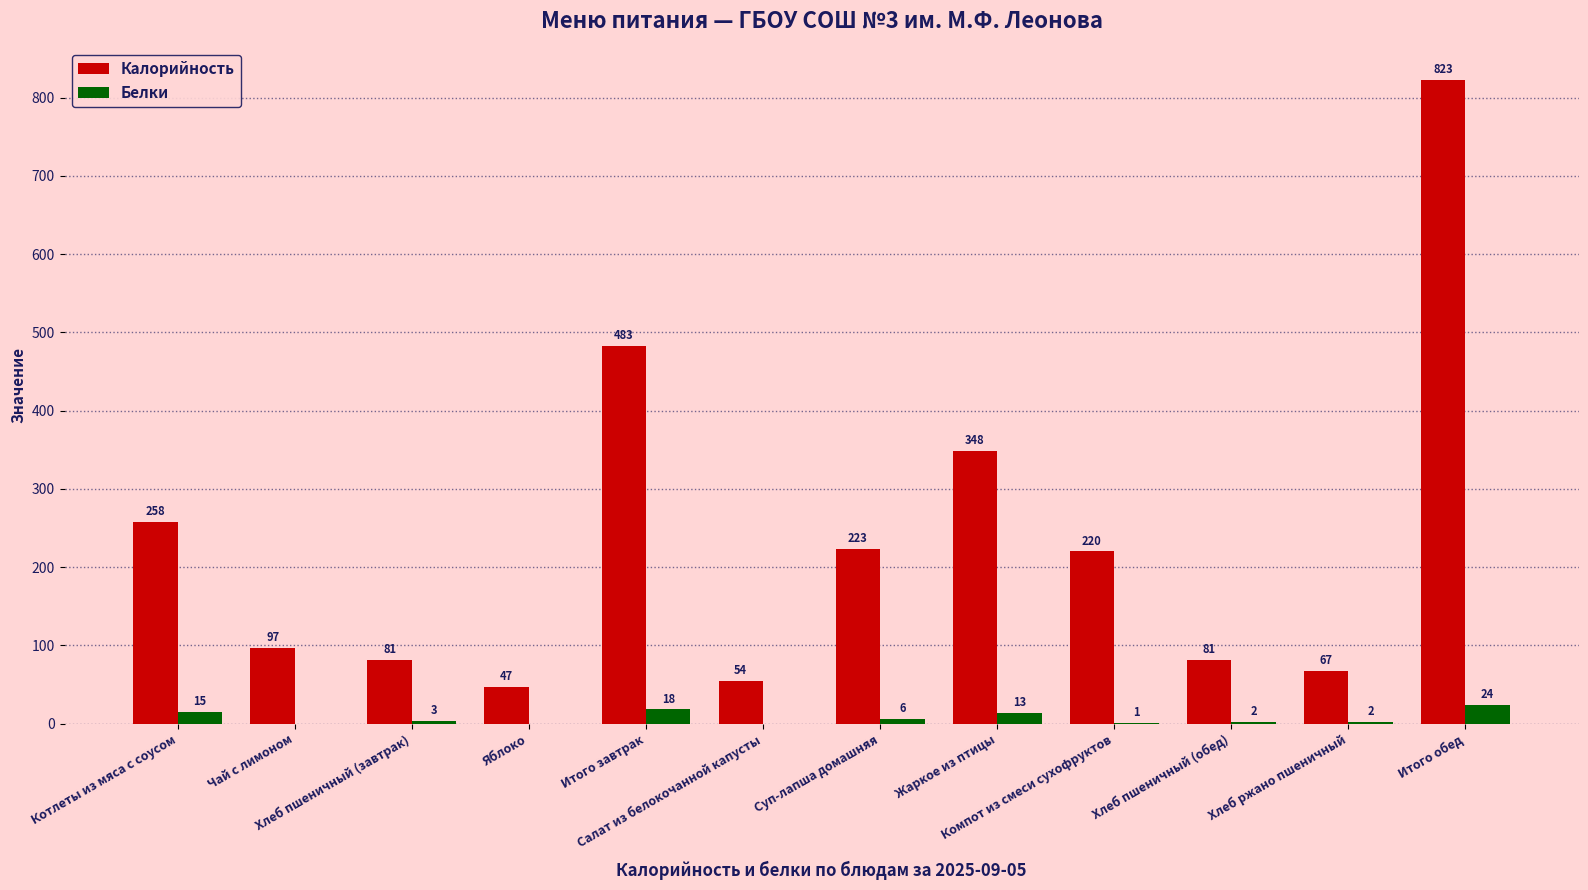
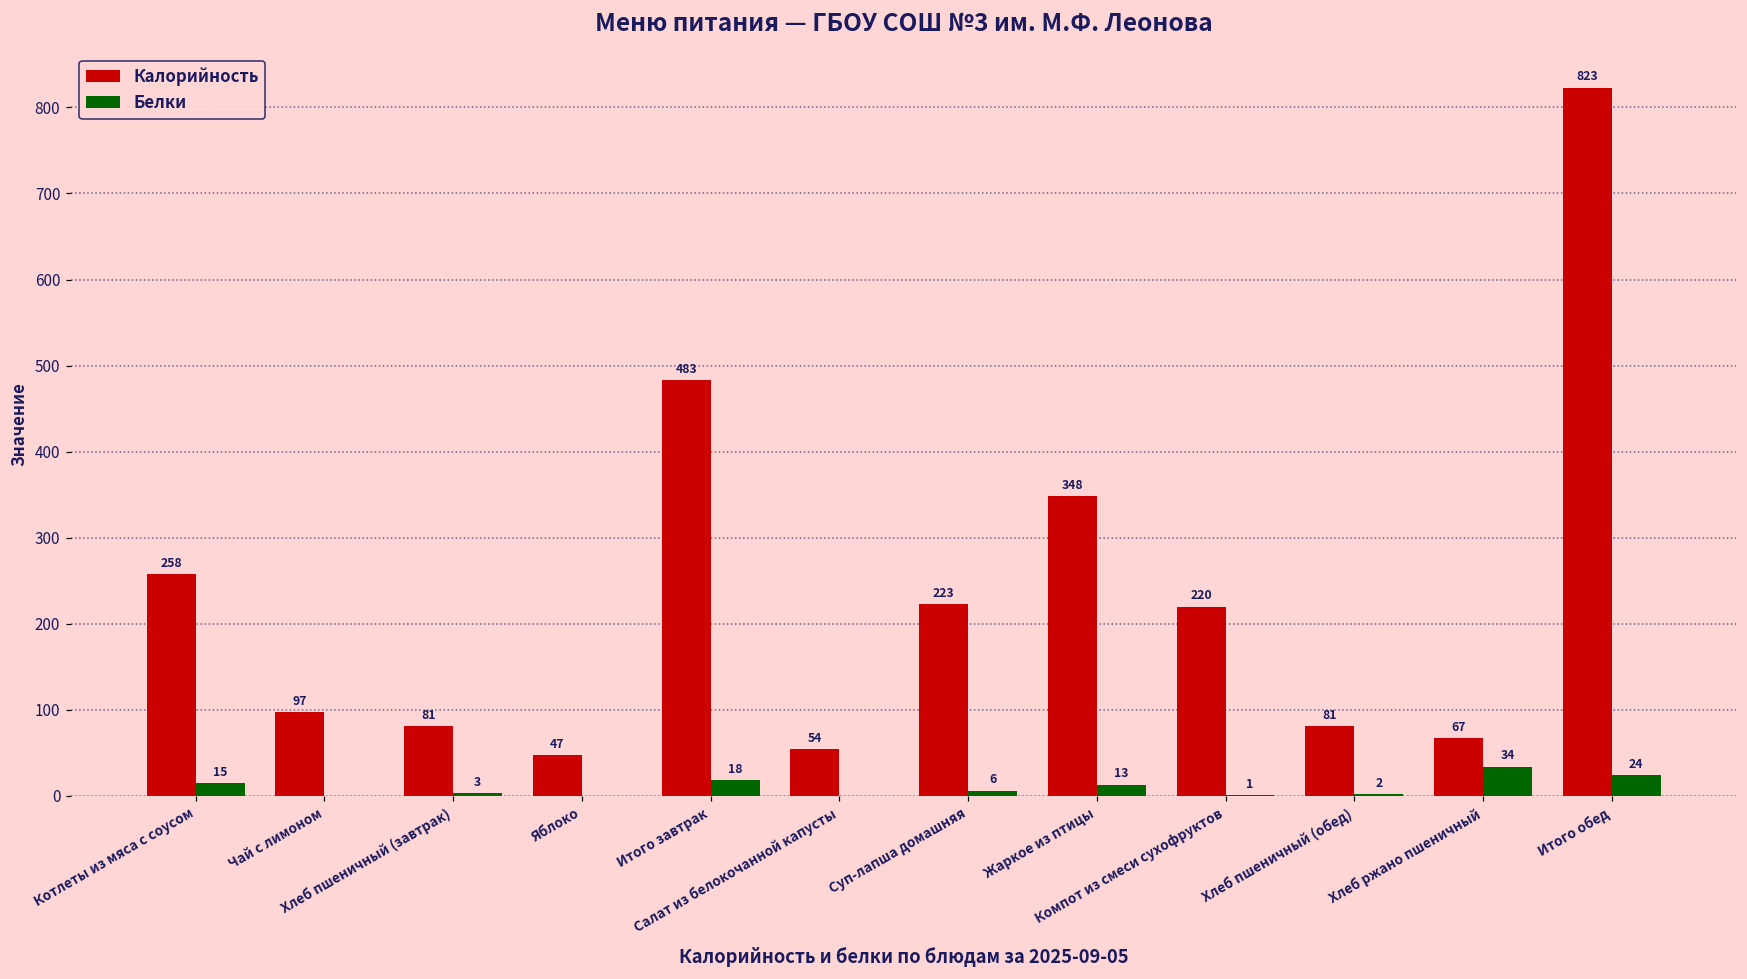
  {
    "Калорийность": {
      "Котлеты из мяса с соусом": 258,
      "Чай с лимоном": 97,
      "Хлеб пшеничный (завтрак)": 81,
      "Яблоко": 47,
      "Итого завтрак": 483,
      "Салат из белокочанной капусты": 54,
      "Суп-лапша домашняя": 223,
      "Жаркое из птицы": 348,
      "Компот из смеси сухофруктов": 220,
      "Хлеб пшеничный (обед)": 81,
      "Хлеб ржано пшеничный": 67,
      "Итого обед": 823
    },
    "Белки": {
      "Котлеты из мяса с соусом": 15,
      "Хлеб пшеничный (завтрак)": 3,
      "Итого завтрак": 18,
      "Суп-лапша домашняя": 6,
      "Жаркое из птицы": 13,
      "Компот из смеси сухофруктов": 1,
      "Хлеб пшеничный (обед)": 2,
-     "Хлеб ржано пшеничный": 2,
+     "Хлеб ржано пшеничный": 34,
      "Итого обед": 24
    }
  }
